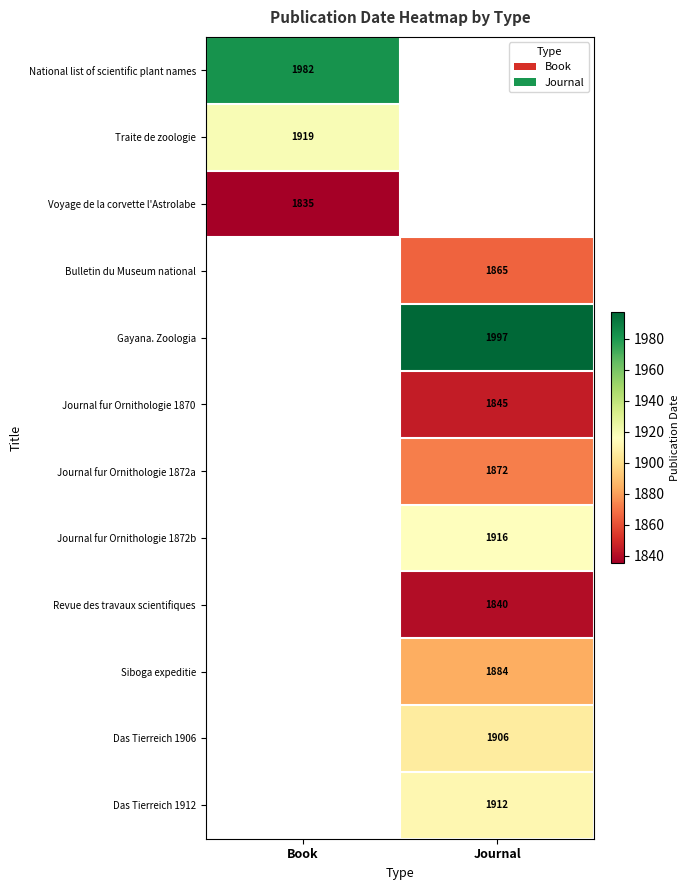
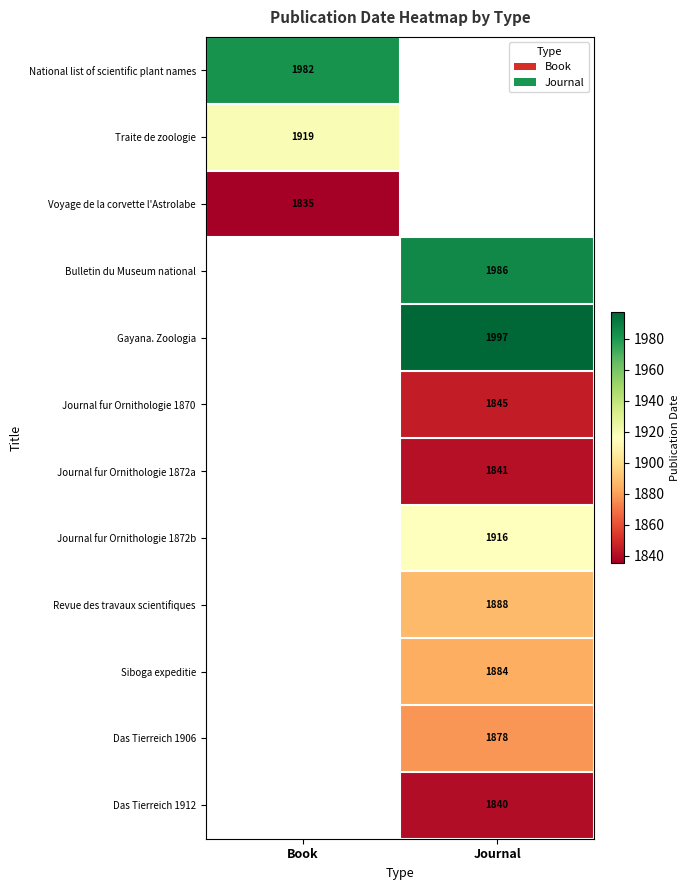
  {
    "National list of scientific plant names": {
      "Book": 1982
    },
    "Traite de zoologie": {
      "Book": 1919
    },
    "Voyage de la corvette l'Astrolabe": {
      "Book": 1835
    },
    "Bulletin du Museum national": {
-     "Journal": 1865
+     "Journal": 1986
    },
    "Gayana. Zoologia": {
      "Journal": 1997
    },
    "Journal fur Ornithologie 1870": {
      "Journal": 1845
    },
    "Journal fur Ornithologie 1872a": {
-     "Journal": 1872
+     "Journal": 1841
    },
    "Journal fur Ornithologie 1872b": {
      "Journal": 1916
    },
    "Revue des travaux scientifiques": {
-     "Journal": 1840
+     "Journal": 1888
    },
    "Siboga expeditie": {
      "Journal": 1884
    },
    "Das Tierreich 1906": {
-     "Journal": 1906
+     "Journal": 1878
    },
    "Das Tierreich 1912": {
-     "Journal": 1912
+     "Journal": 1840
    }
  }
